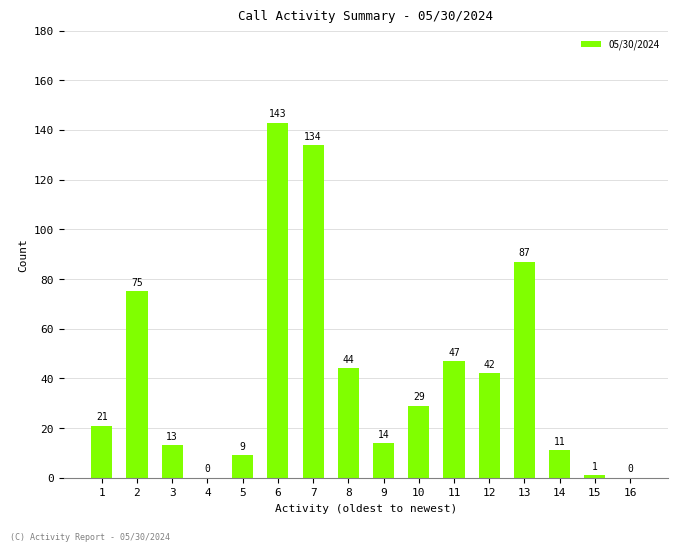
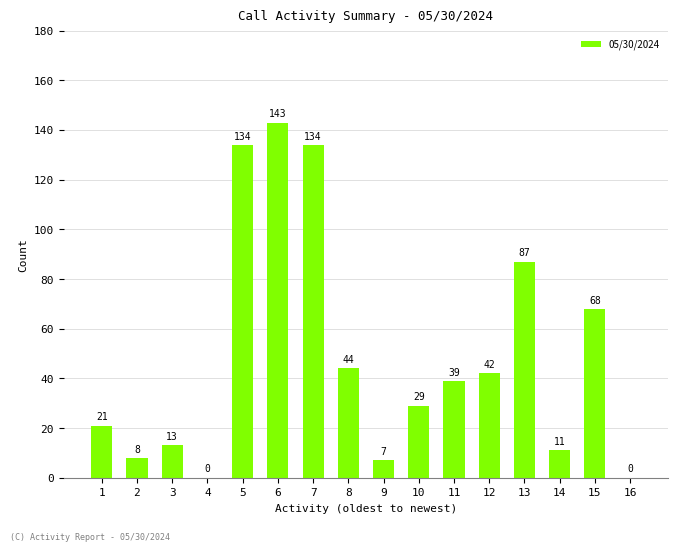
  {
    "1": 21,
-   "2": 75,
+   "2": 8,
    "3": 13,
    "4": 0,
-   "5": 9,
+   "5": 134,
    "6": 143,
    "7": 134,
    "8": 44,
-   "9": 14,
+   "9": 7,
    "10": 29,
-   "11": 47,
+   "11": 39,
    "12": 42,
    "13": 87,
    "14": 11,
-   "15": 1,
+   "15": 68,
    "16": 0
  }
